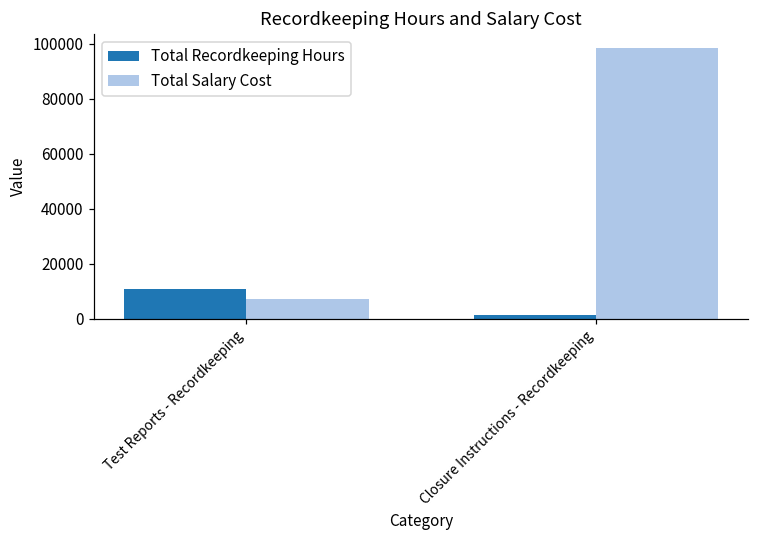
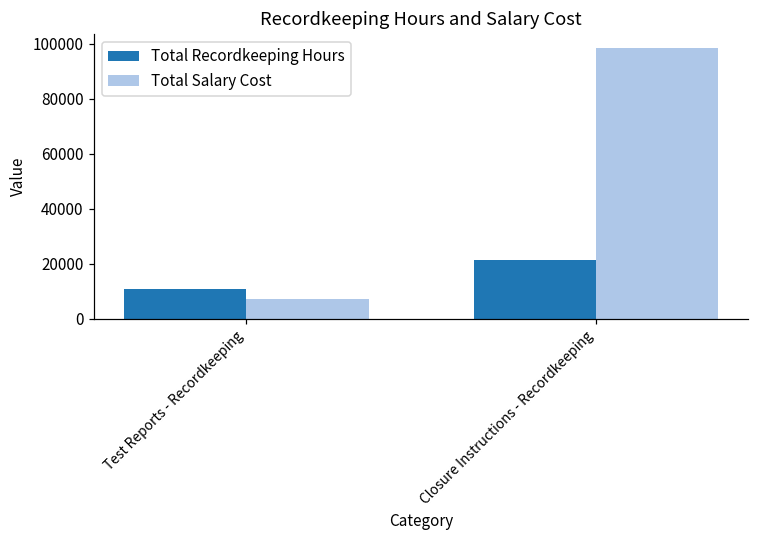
  {
    "Total Recordkeeping Hours": {
      "Test Reports - Recordkeeping": 11000,
-     "Closure Instructions - Recordkeeping": 1000
+     "Closure Instructions - Recordkeeping": 21000
    },
    "Total Salary Cost": {
      "Test Reports - Recordkeeping": 7000,
      "Closure Instructions - Recordkeeping": 99000
    }
  }
